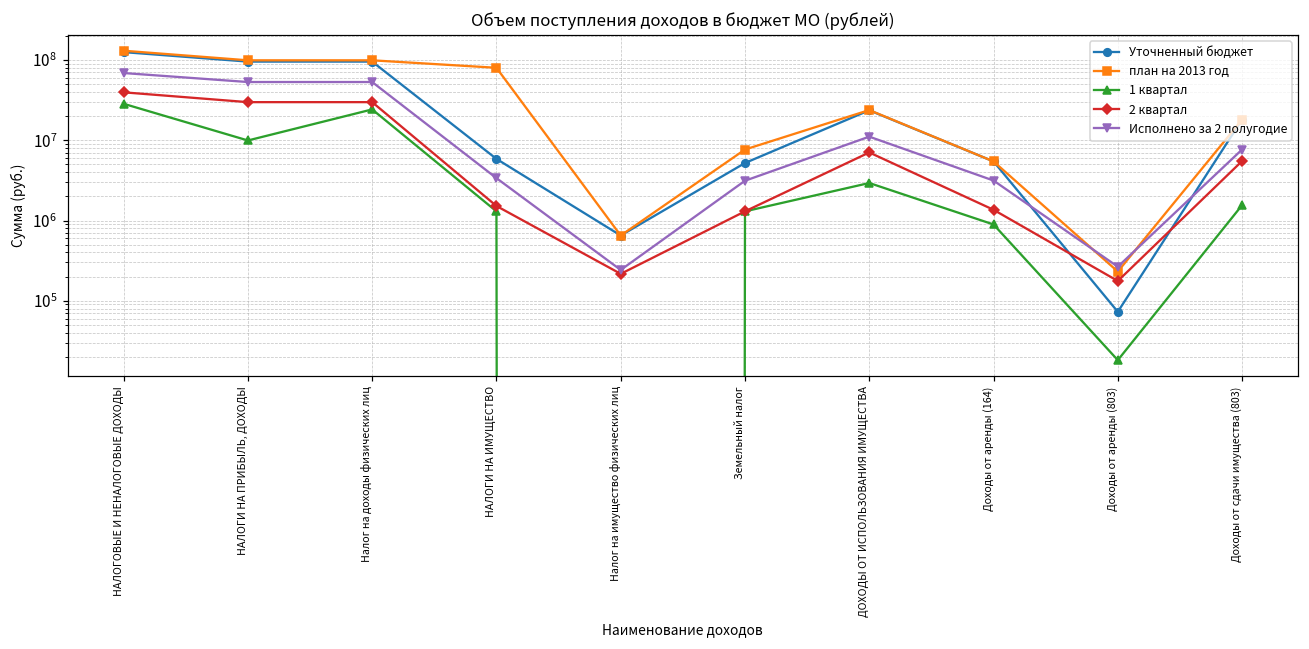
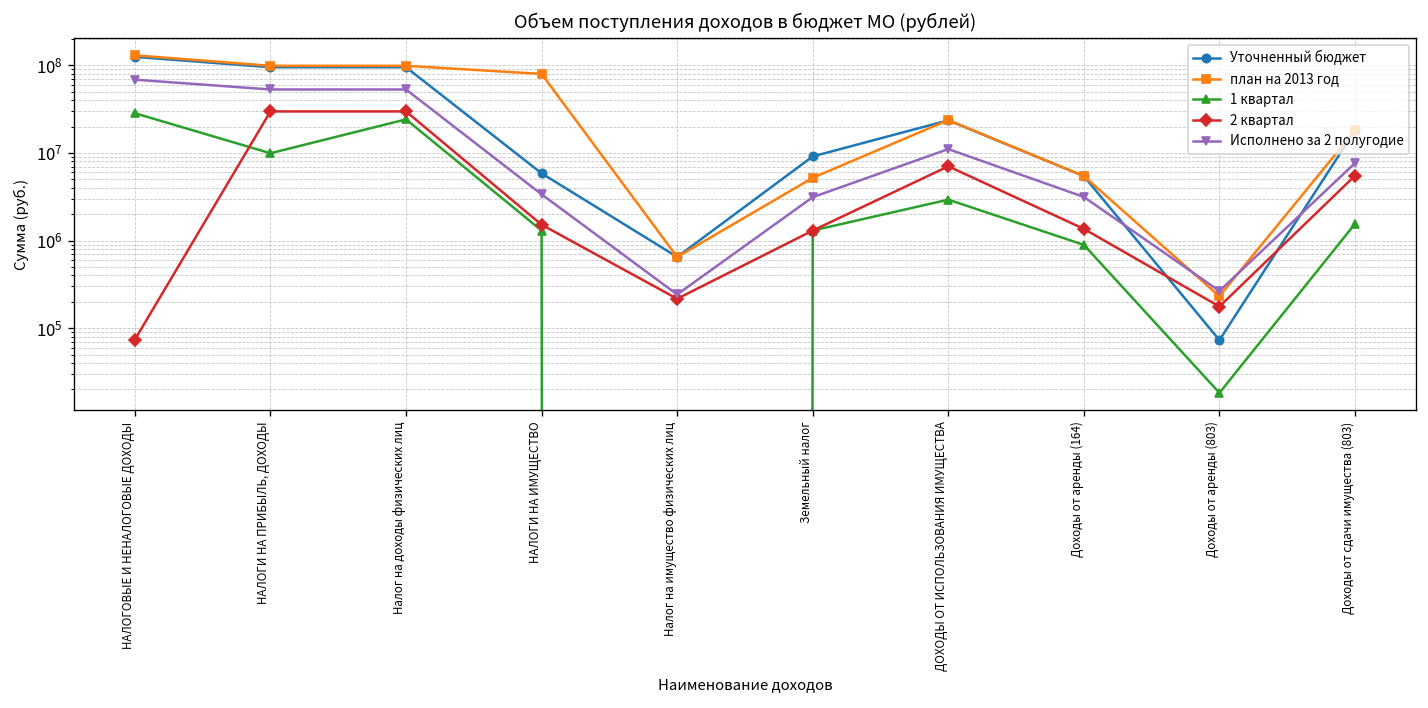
  {
    "Уточненный бюджет": {
      "НАЛОГИ НА ИМУЩЕСТВО": 6000000,
-     "Земельный налог": 5000000,
+     "Земельный налог": 9000000,
      "Доходы от аренды (803)": 70000
    },
    "план на 2013 год": {
      "НАЛОГИ НА ИМУЩЕСТВО": 80000000,
-     "Земельный налог": 8000000,
+     "Земельный налог": 5000000,
      "Доходы от аренды (803)": 230000
    },
    "1 квартал": {
      "НАЛОГОВЫЕ И НЕНАЛОГОВЫЕ ДОХОДЫ": 28000000,
      "НАЛОГИ НА ПРИБЫЛЬ, ДОХОДЫ": 10000000,
      "Налог на доходы физических лиц": 24000000,
      "НАЛОГИ НА ИМУЩЕСТВО": 1300000,
      "ДОХОДЫ ОТ ИСПОЛЬЗОВАНИЯ ИМУЩЕСТВА": 2900000,
      "Доходы от аренды (164)": 900000,
      "Доходы от аренды (803)": 18000,
      "Доходы от сдачи имущества (803)": 1600000
    },
    "2 квартал": {
-     "НАЛОГОВЫЕ И НЕНАЛОГОВЫЕ ДОХОДЫ": 40000000,
+     "НАЛОГОВЫЕ И НЕНАЛОГОВЫЕ ДОХОДЫ": 70000,
      "НАЛОГИ НА ПРИБЫЛЬ, ДОХОДЫ": 30000000,
      "Налог на доходы физических лиц": 30000000,
      "НАЛОГИ НА ИМУЩЕСТВО": 1500000,
      "Налог на имущество физических лиц": 220000,
      "ДОХОДЫ ОТ ИСПОЛЬЗОВАНИЯ ИМУЩЕСТВА": 7000000,
      "Доходы от аренды (164)": 1400000,
      "Доходы от аренды (803)": 180000,
      "Доходы от сдачи имущества (803)": 6000000
    },
    "Исполнено за 2 полугодие": {
      "НАЛОГОВЫЕ И НЕНАЛОГОВЫЕ ДОХОДЫ": 70000000,
      "НАЛОГИ НА ПРИБЫЛЬ, ДОХОДЫ": 50000000,
      "Налог на доходы физических лиц": 50000000,
      "НАЛОГИ НА ИМУЩЕСТВО": 3000000,
      "Налог на имущество физических лиц": 240000,
      "Земельный налог": 3100000,
      "ДОХОДЫ ОТ ИСПОЛЬЗОВАНИЯ ИМУЩЕСТВА": 11000000,
      "Доходы от аренды (164)": 3100000,
      "Доходы от аренды (803)": 270000,
      "Доходы от сдачи имущества (803)": 8000000
    }
  }
